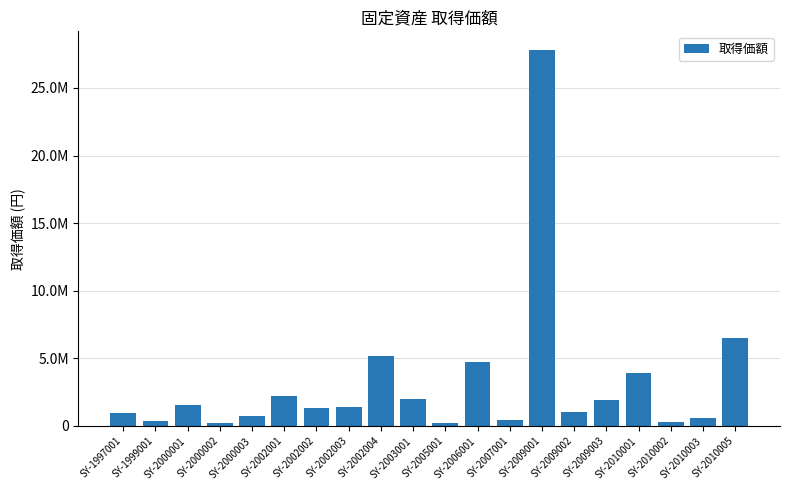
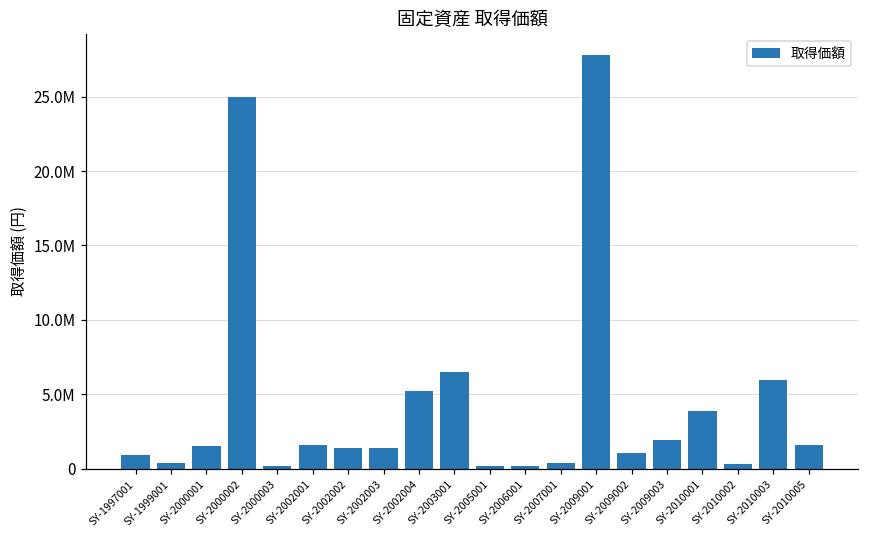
  {
    "SY-1997001": 900000,
    "SY-1999001": 400000,
    "SY-2000001": 1500000,
-   "SY-2000002": 200000,
-   "SY-2000003": 800000,
-   "SY-2002001": 2200000,
+   "SY-2000002": 25000000,
+   "SY-2000003": 200000,
+   "SY-2002001": 1600000,
    "SY-2002002": 1400000,
    "SY-2002003": 1400000,
    "SY-2002004": 5200000,
-   "SY-2003001": 2000000,
-   "SY-2006001": 4700000,
+   "SY-2003001": 6500000,
+   "SY-2006001": 200000,
    "SY-2007001": 400000,
    "SY-2009001": 27800000,
    "SY-2009002": 1000000,
    "SY-2009003": 1900000,
    "SY-2010001": 3900000,
    "SY-2010002": 300000,
-   "SY-2010003": 600000,
-   "SY-2010005": 6500000
+   "SY-2010003": 6000000,
+   "SY-2010005": 1600000
  }
